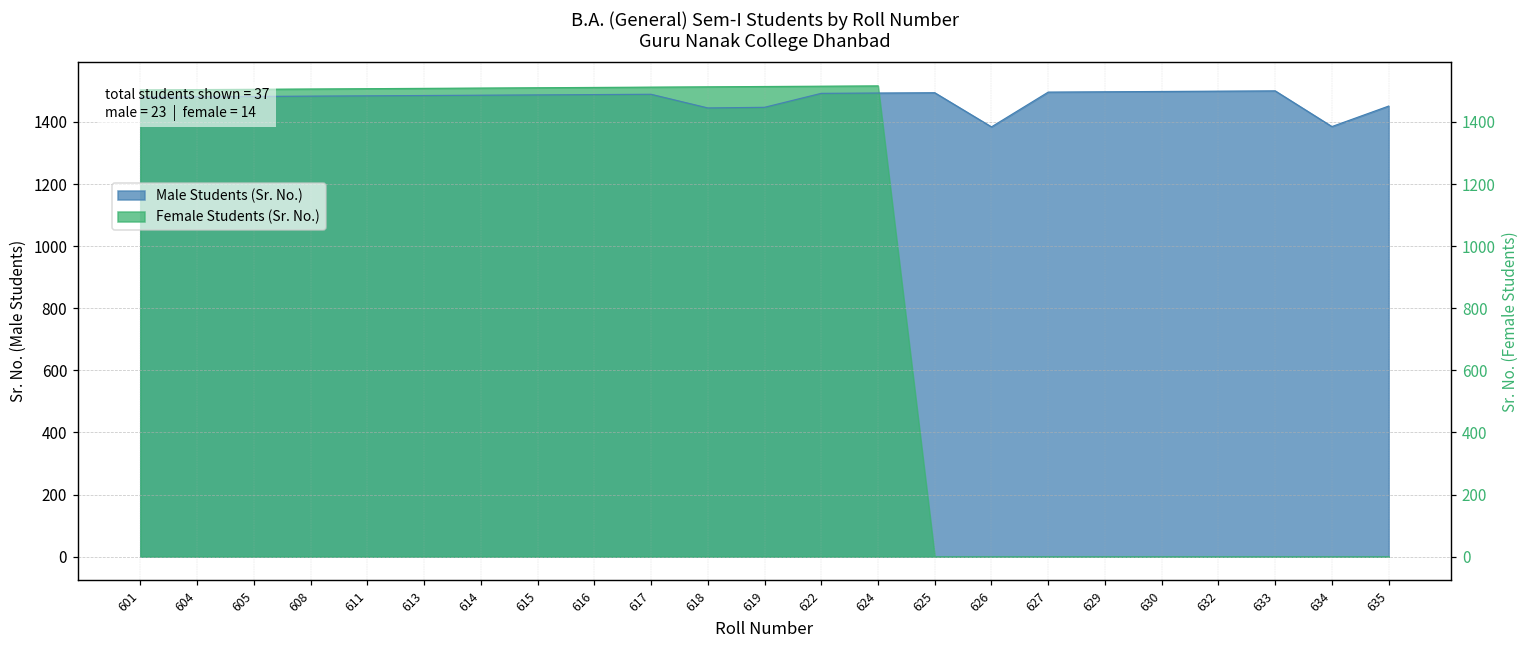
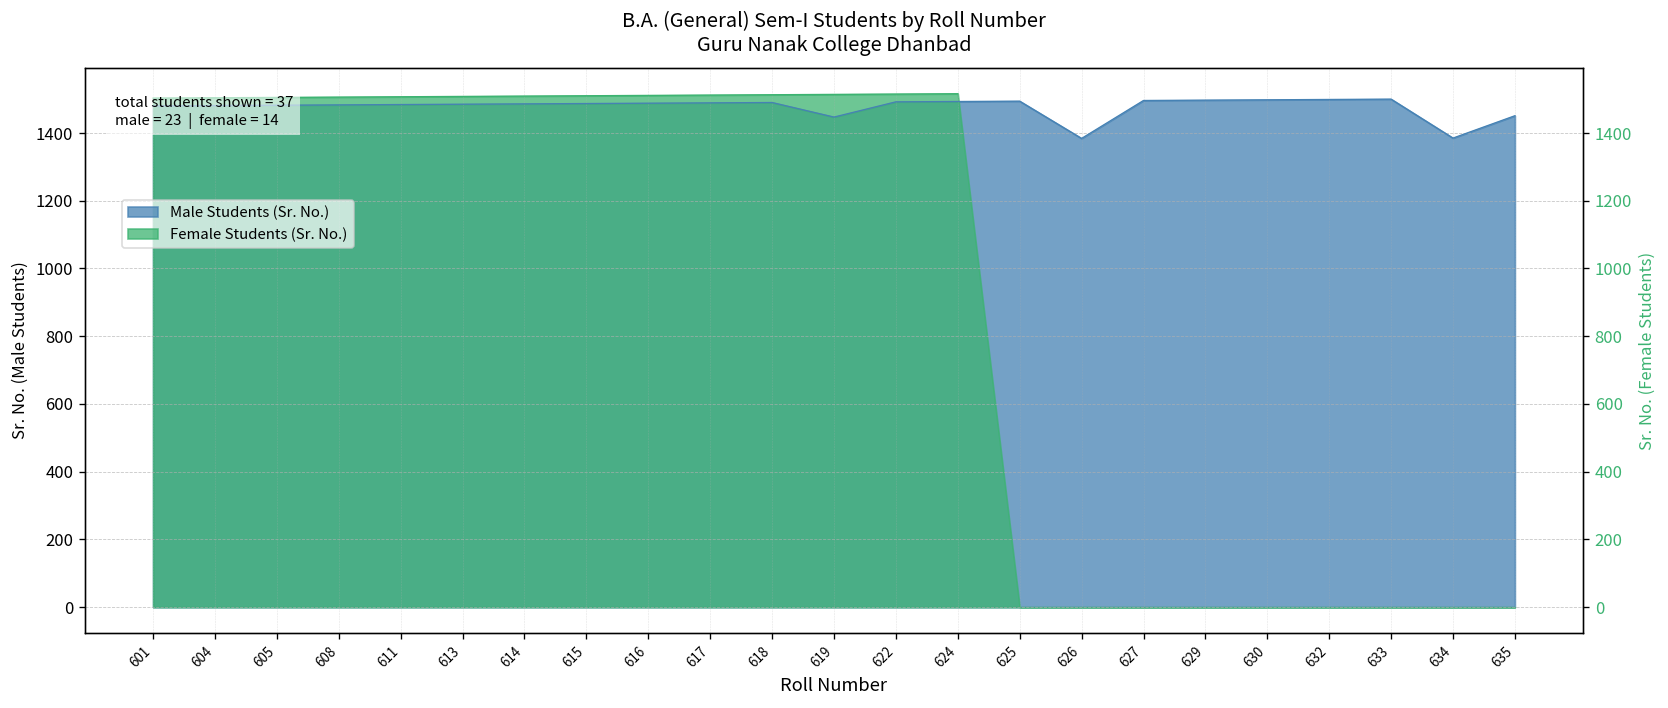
  {
    "Male Students (Sr. No.)": {
      "608": 1480,
      "611": 1480,
      "613": 1490,
      "614": 1490,
      "615": 1490,
      "616": 1490,
      "617": 1490,
-     "618": 1450,
+     "618": 1490,
      "619": 1450,
      "622": 1490,
      "624": 1490,
      "625": 1490,
      "626": 1380,
      "627": 1500,
      "629": 1500,
      "630": 1500,
      "632": 1500,
      "633": 1500,
      "634": 1390,
      "635": 1450
    }
  }
